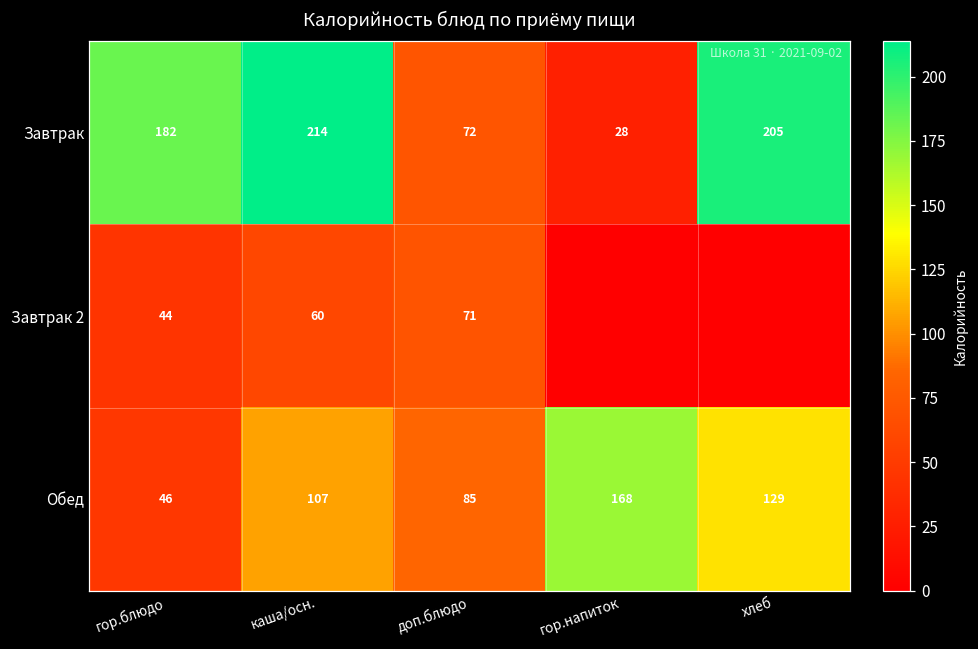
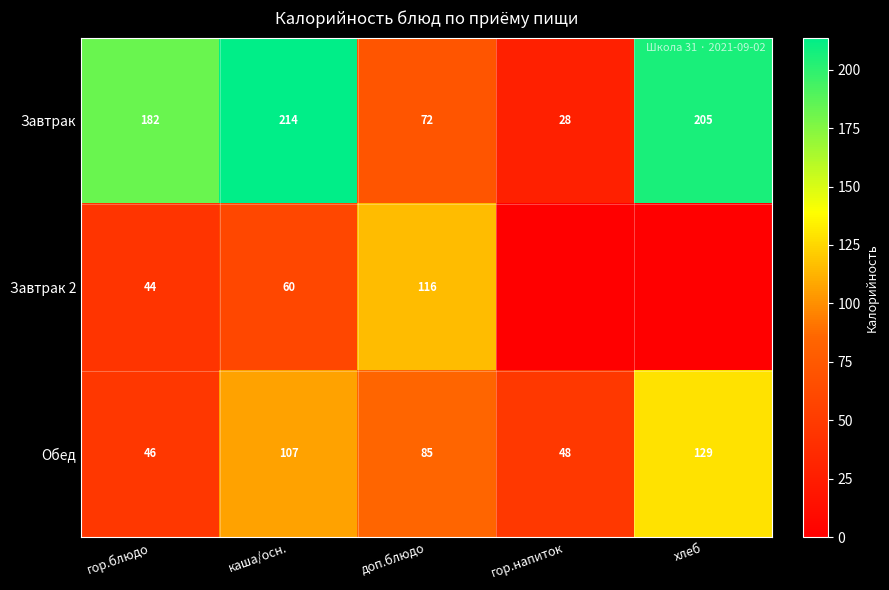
  {
    "Завтрак": {
      "гор.блюдо": 182,
      "каша/осн.": 214,
      "доп.блюдо": 72,
      "гор.напиток": 28
    },
    "Завтрак 2": {
      "гор.блюдо": 44,
      "каша/осн.": 60,
-     "доп.блюдо": 71
+     "доп.блюдо": 116
    },
    "Обед": {
      "гор.блюдо": 46,
      "каша/осн.": 107,
      "доп.блюдо": 85,
-     "гор.напиток": 168,
+     "гор.напиток": 48,
      "хлеб": 129
    }
  }
